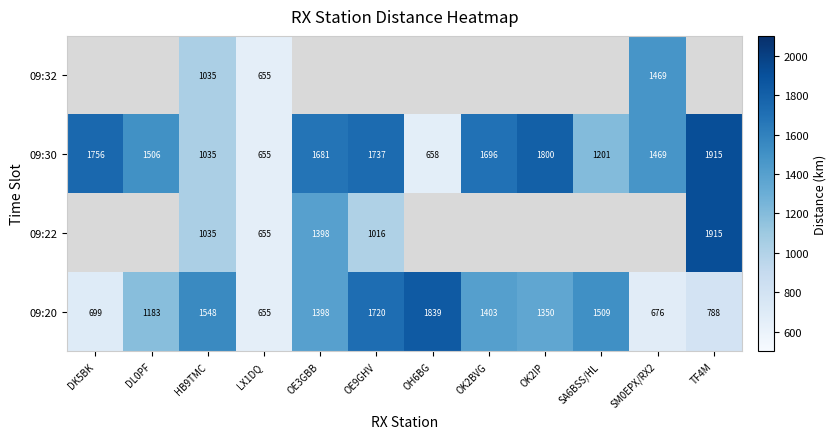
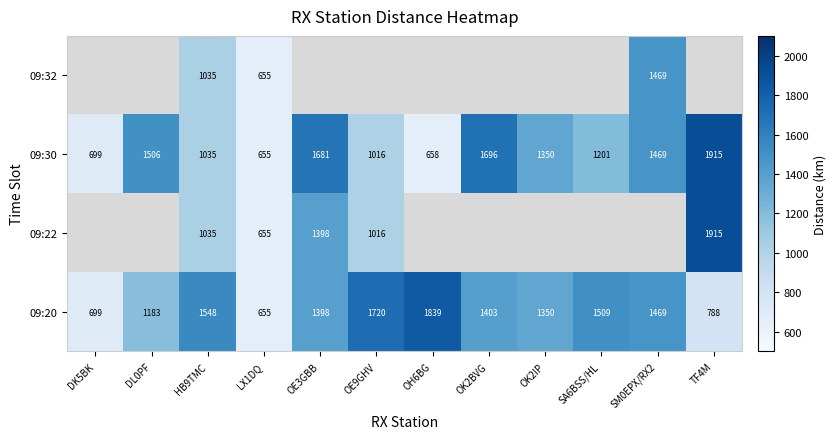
  {
    "09:32": {
      "HB9TMC": 1035,
      "LX1DQ": 655,
      "SM0EPX/RX2": 1469
    },
    "09:30": {
-     "DK5BK": 1756,
+     "DK5BK": 699,
      "DL0PF": 1506,
      "HB9TMC": 1035,
      "LX1DQ": 655,
      "OE3GBB": 1681,
-     "OE9GHV": 1737,
+     "OE9GHV": 1016,
      "OH6BG": 658,
      "OK2BVG": 1696,
-     "OK2IP": 1800,
+     "OK2IP": 1350,
      "SA6BSS/HL": 1201,
      "SM0EPX/RX2": 1469,
      "TF4M": 1915
    },
    "09:22": {
      "HB9TMC": 1035,
      "LX1DQ": 655,
      "OE3GBB": 1398,
      "OE9GHV": 1016,
      "TF4M": 1915
    },
    "09:20": {
      "DK5BK": 699,
      "DL0PF": 1183,
      "HB9TMC": 1548,
      "LX1DQ": 655,
      "OE3GBB": 1398,
      "OE9GHV": 1720,
      "OH6BG": 1839,
      "OK2BVG": 1403,
      "OK2IP": 1350,
      "SA6BSS/HL": 1509,
-     "SM0EPX/RX2": 676,
+     "SM0EPX/RX2": 1469,
      "TF4M": 788
    }
  }
